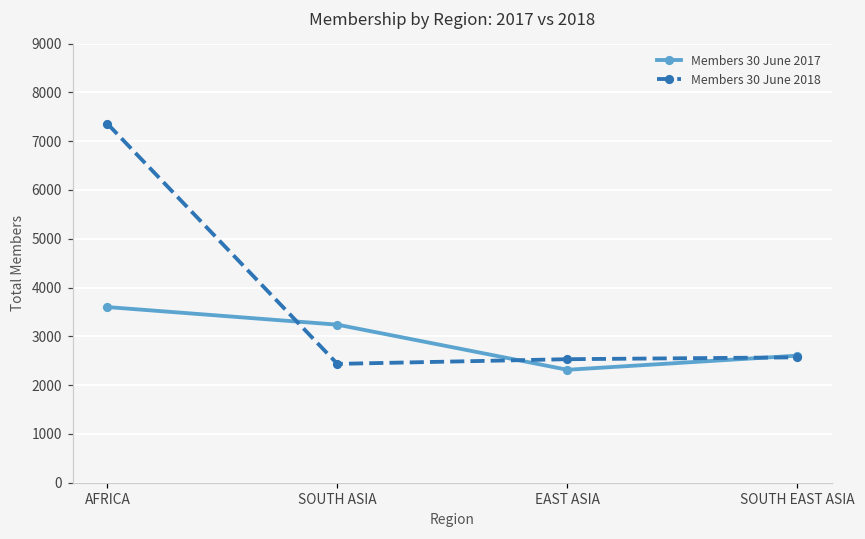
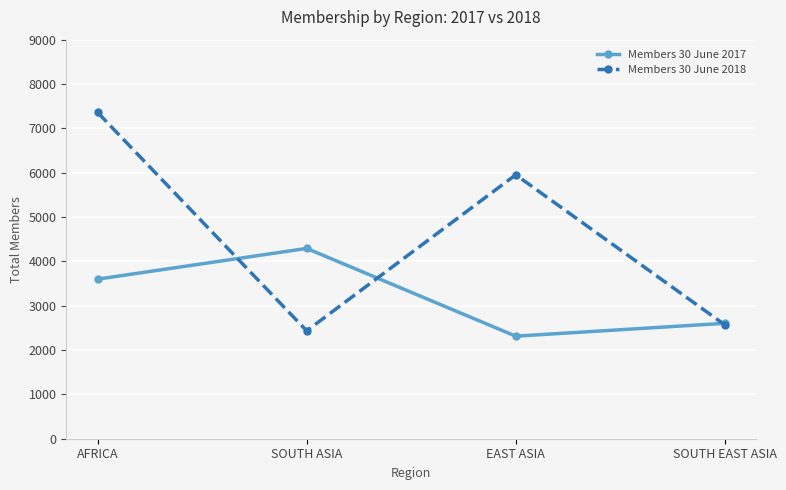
  {
    "Members 30 June 2017": {
      "AFRICA": 3600,
-     "SOUTH ASIA": 3200,
+     "SOUTH ASIA": 4300,
      "EAST ASIA": 2300
    },
    "Members 30 June 2018": {
      "AFRICA": 7400,
      "SOUTH ASIA": 2400,
-     "EAST ASIA": 2500
+     "EAST ASIA": 6000
    }
  }
